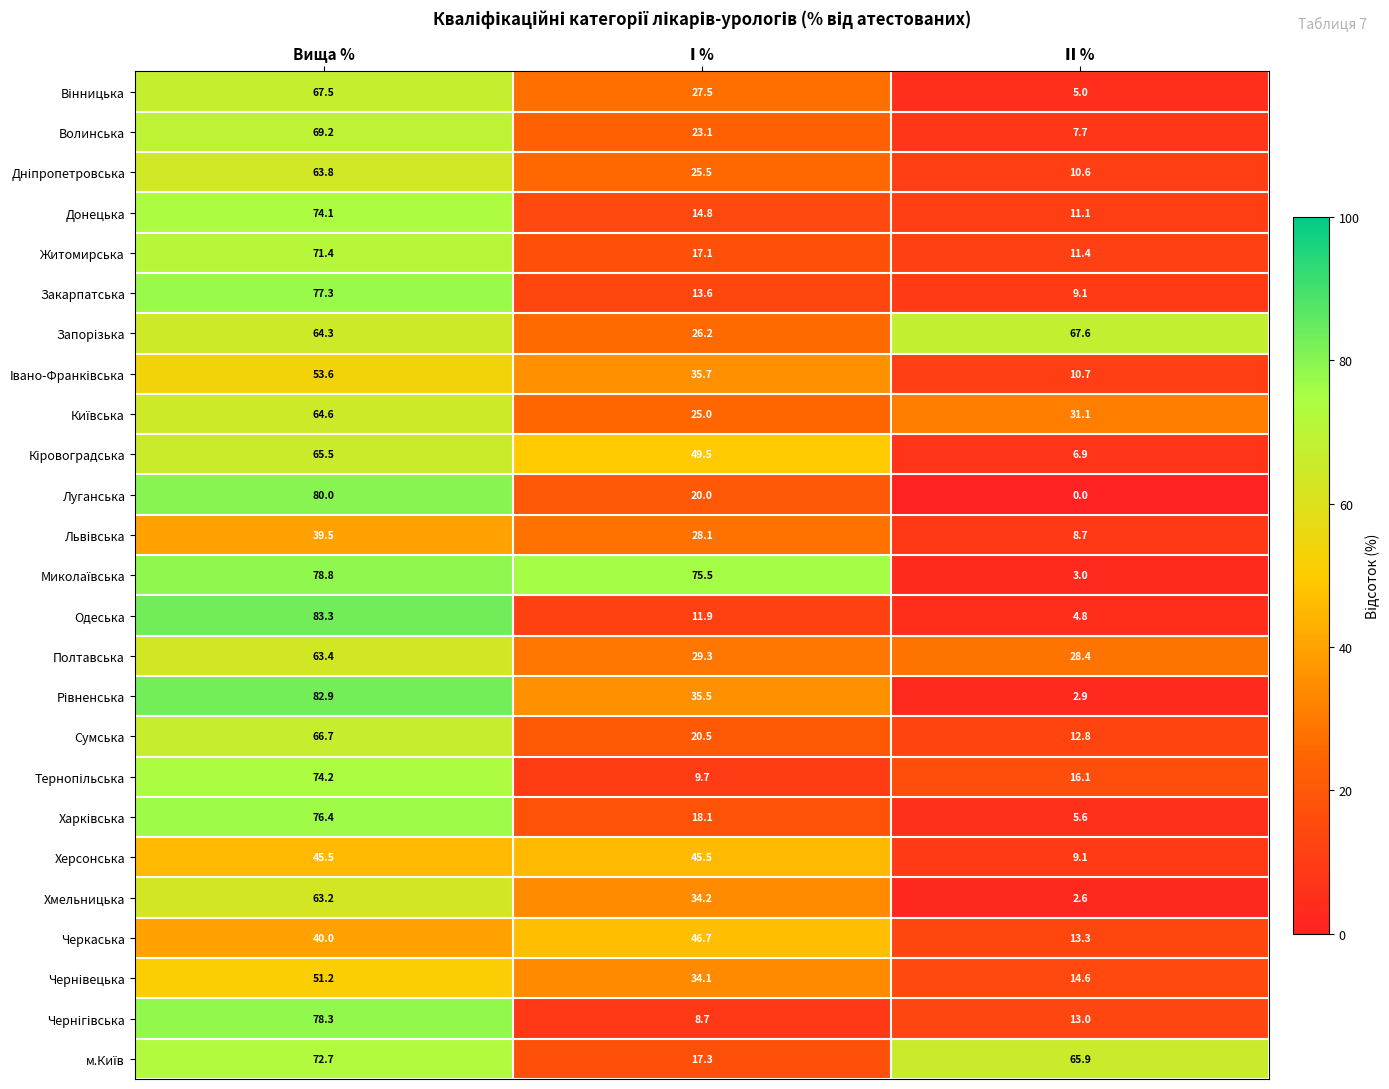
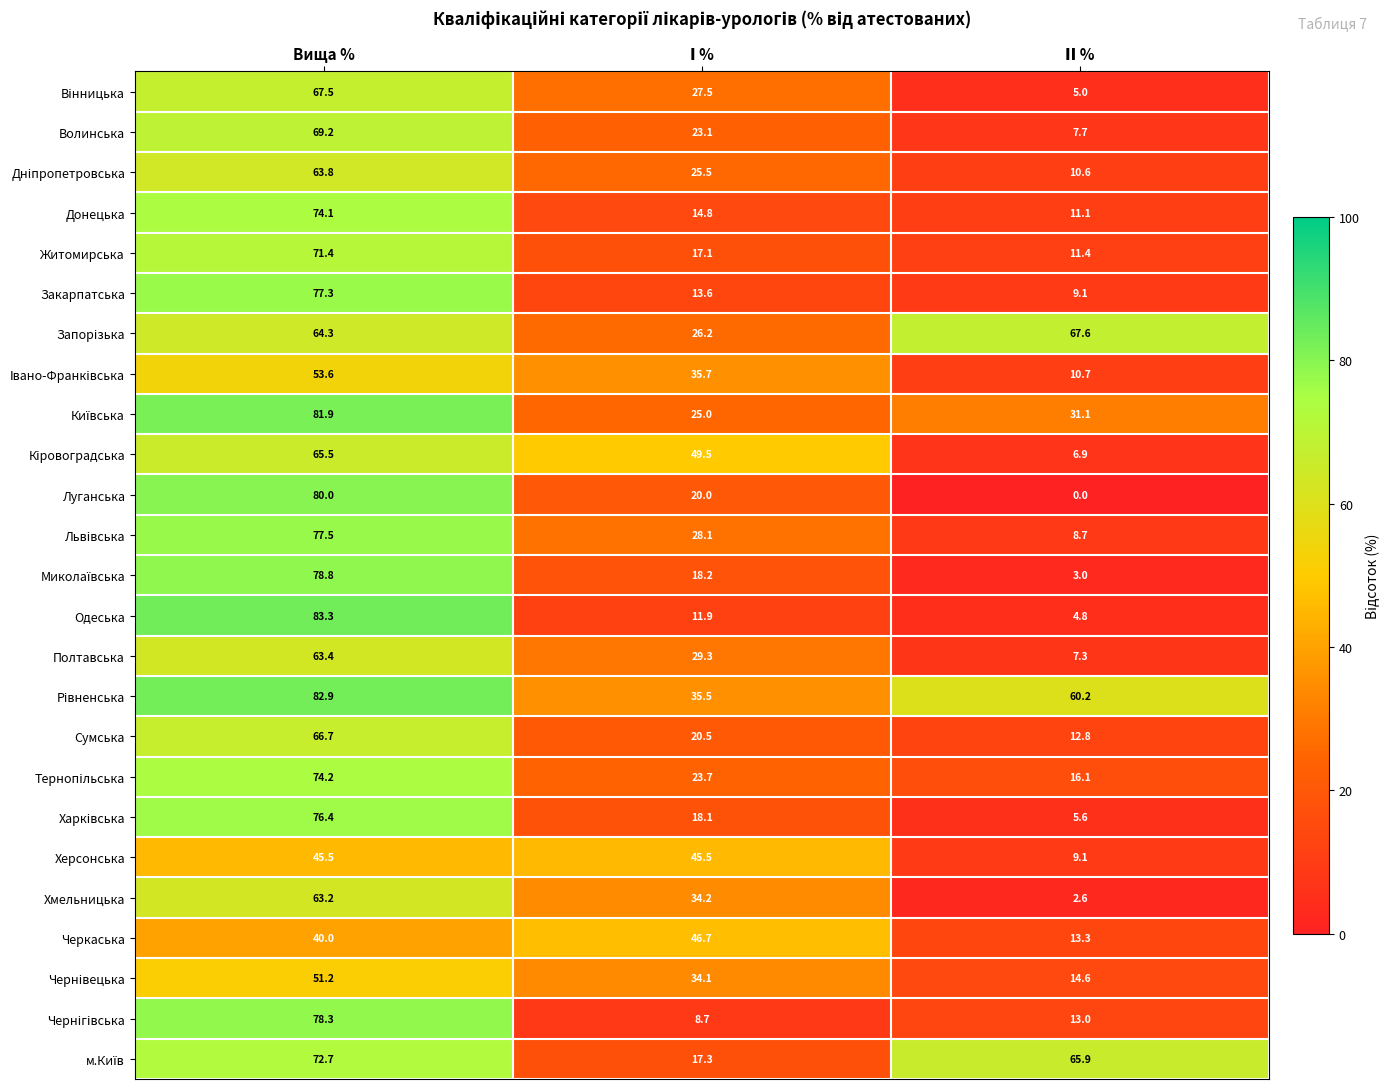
  {
    "Вінницька": {
      "Вища %": 67.5,
      "І %": 27.5,
      "ІІ %": 5.0
    },
    "Волинська": {
      "Вища %": 69.2,
      "І %": 23.1,
      "ІІ %": 7.7
    },
    "Дніпропетровська": {
      "Вища %": 63.8,
      "І %": 25.5,
      "ІІ %": 10.6
    },
    "Донецька": {
      "Вища %": 74.1,
      "І %": 14.8,
      "ІІ %": 11.1
    },
    "Житомирська": {
      "Вища %": 71.4,
      "І %": 17.1,
      "ІІ %": 11.4
    },
    "Закарпатська": {
      "Вища %": 77.3,
      "І %": 13.6,
      "ІІ %": 9.1
    },
    "Запорізька": {
      "Вища %": 64.3,
      "І %": 26.2,
      "ІІ %": 67.6
    },
    "Івано-Франківська": {
      "Вища %": 53.6,
      "І %": 35.7,
      "ІІ %": 10.7
    },
    "Київська": {
-     "Вища %": 64.6,
+     "Вища %": 81.9,
      "І %": 25.0,
      "ІІ %": 31.1
    },
    "Кіровоградська": {
      "Вища %": 65.5,
      "І %": 49.5,
      "ІІ %": 6.9
    },
    "Луганська": {
      "Вища %": 80.0,
      "І %": 20.0,
      "ІІ %": 0.0
    },
    "Львівська": {
-     "Вища %": 39.5,
+     "Вища %": 77.5,
      "І %": 28.1,
      "ІІ %": 8.7
    },
    "Миколаївська": {
      "Вища %": 78.8,
-     "І %": 75.5,
+     "І %": 18.2,
      "ІІ %": 3.0
    },
    "Одеська": {
      "Вища %": 83.3,
      "І %": 11.9,
      "ІІ %": 4.8
    },
    "Полтавська": {
      "Вища %": 63.4,
      "І %": 29.3,
-     "ІІ %": 28.4
+     "ІІ %": 7.3
    },
    "Рівненська": {
      "Вища %": 82.9,
      "І %": 35.5,
-     "ІІ %": 2.9
+     "ІІ %": 60.2
    },
    "Сумська": {
      "Вища %": 66.7,
      "І %": 20.5,
      "ІІ %": 12.8
    },
    "Тернопільська": {
      "Вища %": 74.2,
-     "І %": 9.7,
+     "І %": 23.7,
      "ІІ %": 16.1
    },
    "Харківська": {
      "Вища %": 76.4,
      "І %": 18.1,
      "ІІ %": 5.6
    },
    "Херсонська": {
      "Вища %": 45.5,
      "І %": 45.5,
      "ІІ %": 9.1
    },
    "Хмельницька": {
      "Вища %": 63.2,
      "І %": 34.2,
      "ІІ %": 2.6
    },
    "Черкаська": {
      "Вища %": 40.0,
      "І %": 46.7,
      "ІІ %": 13.3
    },
    "Чернівецька": {
      "Вища %": 51.2,
      "І %": 34.1,
      "ІІ %": 14.6
    },
    "Чернігівська": {
      "Вища %": 78.3,
      "І %": 8.7,
      "ІІ %": 13.0
    },
    "м.Київ": {
      "Вища %": 72.7,
      "І %": 17.3,
      "ІІ %": 65.9
    }
  }
